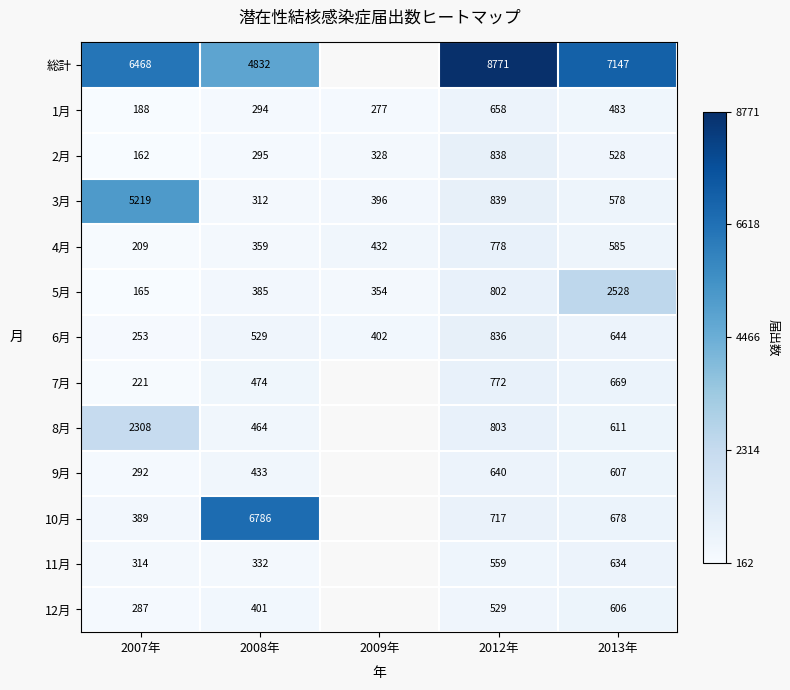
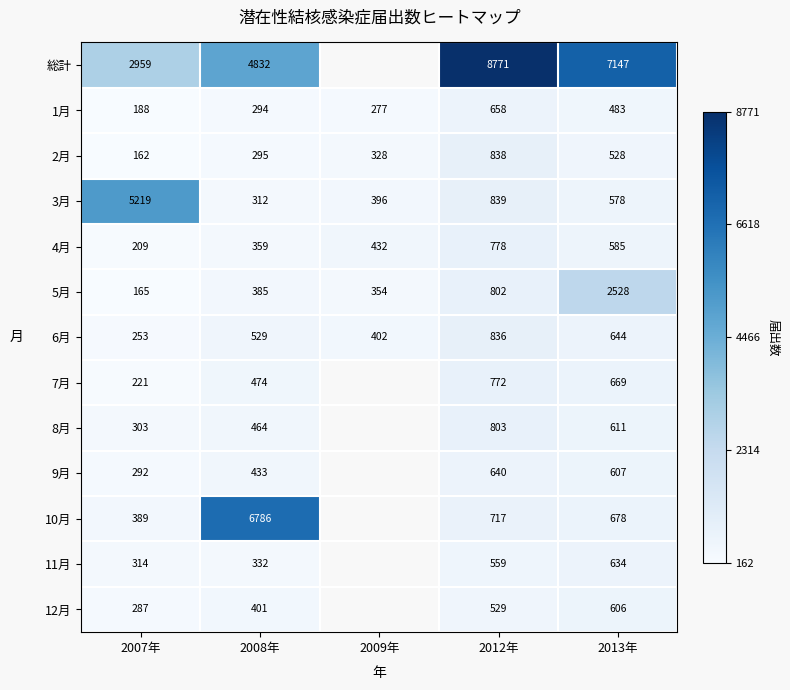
  {
    "総計": {
-     "2007年": 6468,
+     "2007年": 2959,
      "2008年": 4832,
      "2012年": 8771,
      "2013年": 7147
    },
    "1月": {
      "2007年": 188,
      "2008年": 294,
      "2009年": 277,
      "2012年": 658,
      "2013年": 483
    },
    "2月": {
      "2007年": 162,
      "2008年": 295,
      "2009年": 328,
      "2012年": 838,
      "2013年": 528
    },
    "3月": {
      "2007年": 5219,
      "2008年": 312,
      "2009年": 396,
      "2012年": 839,
      "2013年": 578
    },
    "4月": {
      "2007年": 209,
      "2008年": 359,
      "2009年": 432,
      "2012年": 778,
      "2013年": 585
    },
    "5月": {
      "2007年": 165,
      "2008年": 385,
      "2009年": 354,
      "2012年": 802,
      "2013年": 2528
    },
    "6月": {
      "2007年": 253,
      "2008年": 529,
      "2009年": 402,
      "2012年": 836,
      "2013年": 644
    },
    "7月": {
      "2007年": 221,
      "2008年": 474,
      "2012年": 772,
      "2013年": 669
    },
    "8月": {
-     "2007年": 2308,
+     "2007年": 303,
      "2008年": 464,
      "2012年": 803,
      "2013年": 611
    },
    "9月": {
      "2007年": 292,
      "2008年": 433,
      "2012年": 640,
      "2013年": 607
    },
    "10月": {
      "2007年": 389,
      "2008年": 6786,
      "2012年": 717,
      "2013年": 678
    },
    "11月": {
      "2007年": 314,
      "2008年": 332,
      "2012年": 559,
      "2013年": 634
    },
    "12月": {
      "2007年": 287,
      "2008年": 401,
      "2012年": 529,
      "2013年": 606
    }
  }
